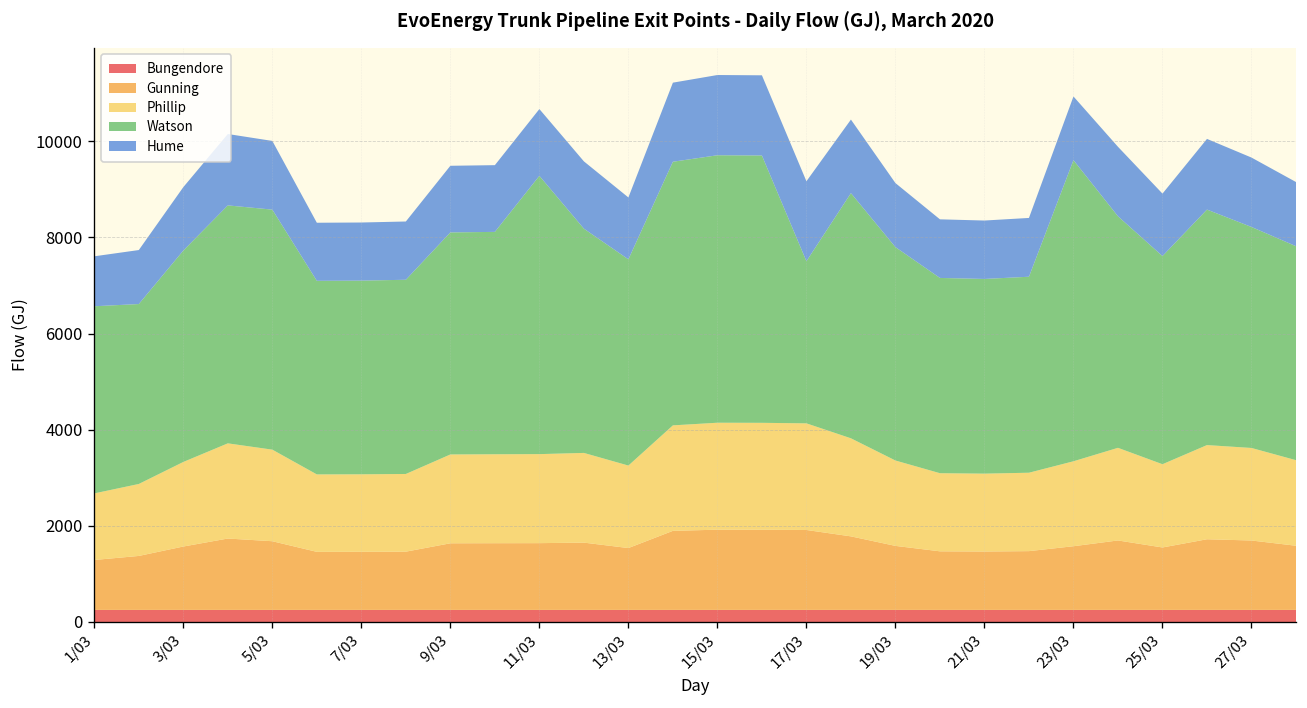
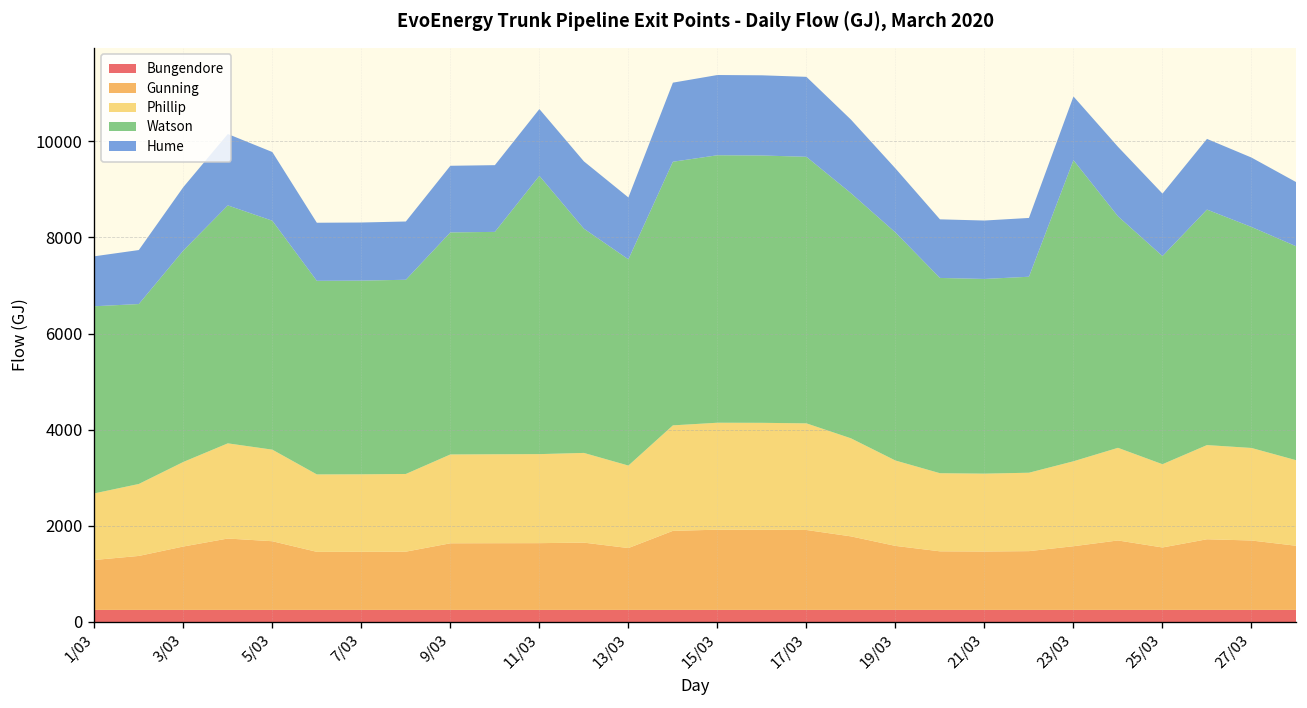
  {
    "Bungendore": {
      "1/03": 300,
      "3/03": 300,
      "5/03": 300,
      "7/03": 300,
      "9/03": 300,
      "11/03": 300,
      "13/03": 300,
      "15/03": 300,
      "17/03": 300,
      "19/03": 300,
      "21/03": 300,
      "23/03": 300,
      "25/03": 300,
      "27/03": 300
    },
    "Watson": {
      "1/03": 3900,
      "3/03": 4400,
-     "5/03": 5000,
+     "5/03": 4800,
      "7/03": 4000,
      "9/03": 4600,
      "11/03": 5800,
      "13/03": 4300,
      "15/03": 5600,
-     "17/03": 3400,
-     "19/03": 4400,
+     "17/03": 5500,
+     "19/03": 4700,
      "21/03": 4100,
      "23/03": 6300,
      "25/03": 4300,
      "27/03": 4600
    },
    "Hume": {
      "1/03": 1000,
      "3/03": 1300,
      "5/03": 1400,
      "7/03": 1200,
      "9/03": 1400,
      "11/03": 1400,
      "13/03": 1300,
      "15/03": 1700,
      "17/03": 1700,
      "19/03": 1300,
      "21/03": 1200,
      "23/03": 1300,
      "25/03": 1300,
      "27/03": 1400
    }
  }
